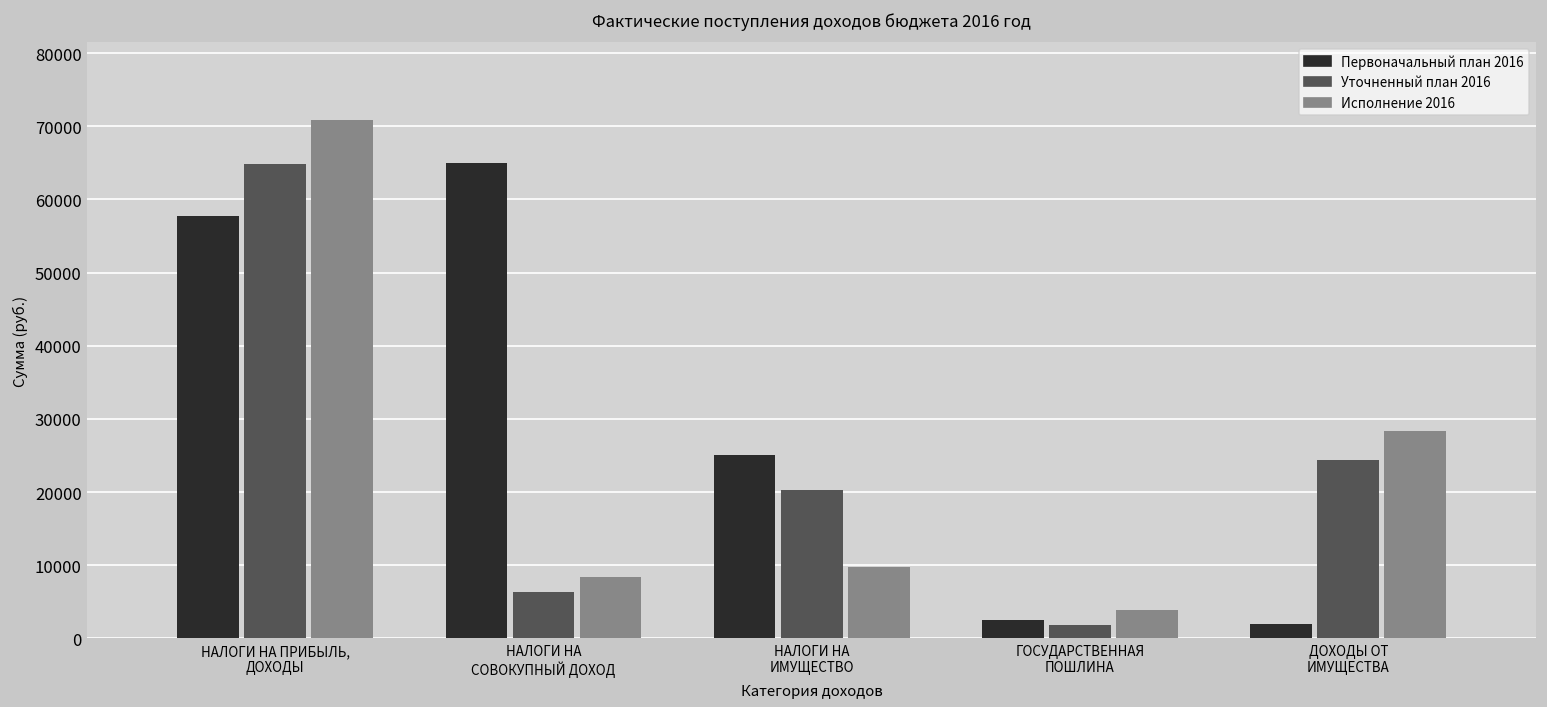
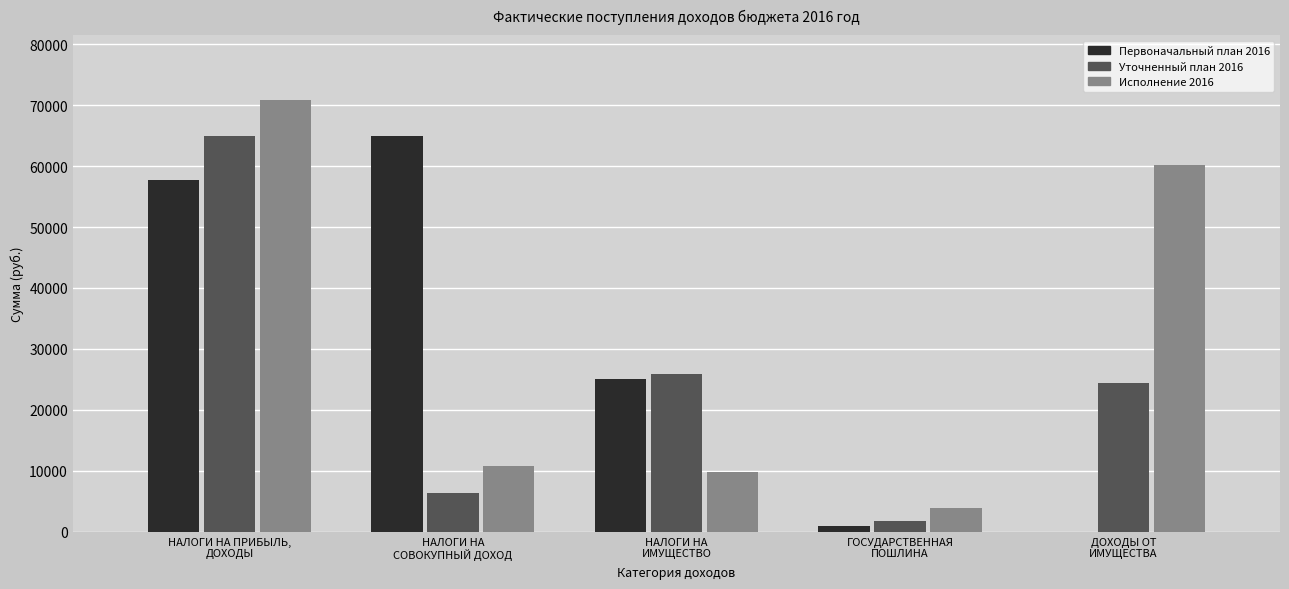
  {
    "Первоначальный план 2016": {
      "НАЛОГИ НА ПРИБЫЛЬ, ДОХОДЫ": 58000,
      "НАЛОГИ НА СОВОКУПНЫЙ ДОХОД": 65000,
      "НАЛОГИ НА ИМУЩЕСТВО": 25000,
-     "ГОСУДАРСТВЕННАЯ ПОШЛИНА": 3000,
-     "ДОХОДЫ ОТ ИМУЩЕСТВА": 2000
+     "ГОСУДАРСТВЕННАЯ ПОШЛИНА": 1000,
+     "ДОХОДЫ ОТ ИМУЩЕСТВА": 0
    },
    "Уточненный план 2016": {
      "НАЛОГИ НА ПРИБЫЛЬ, ДОХОДЫ": 65000,
      "НАЛОГИ НА СОВОКУПНЫЙ ДОХОД": 6000,
-     "НАЛОГИ НА ИМУЩЕСТВО": 20000,
+     "НАЛОГИ НА ИМУЩЕСТВО": 26000,
      "ГОСУДАРСТВЕННАЯ ПОШЛИНА": 2000,
      "ДОХОДЫ ОТ ИМУЩЕСТВА": 24000
    },
    "Исполнение 2016": {
      "НАЛОГИ НА ПРИБЫЛЬ, ДОХОДЫ": 71000,
-     "НАЛОГИ НА СОВОКУПНЫЙ ДОХОД": 8000,
+     "НАЛОГИ НА СОВОКУПНЫЙ ДОХОД": 11000,
      "НАЛОГИ НА ИМУЩЕСТВО": 10000,
      "ГОСУДАРСТВЕННАЯ ПОШЛИНА": 4000,
-     "ДОХОДЫ ОТ ИМУЩЕСТВА": 28000
+     "ДОХОДЫ ОТ ИМУЩЕСТВА": 60000
    }
  }
